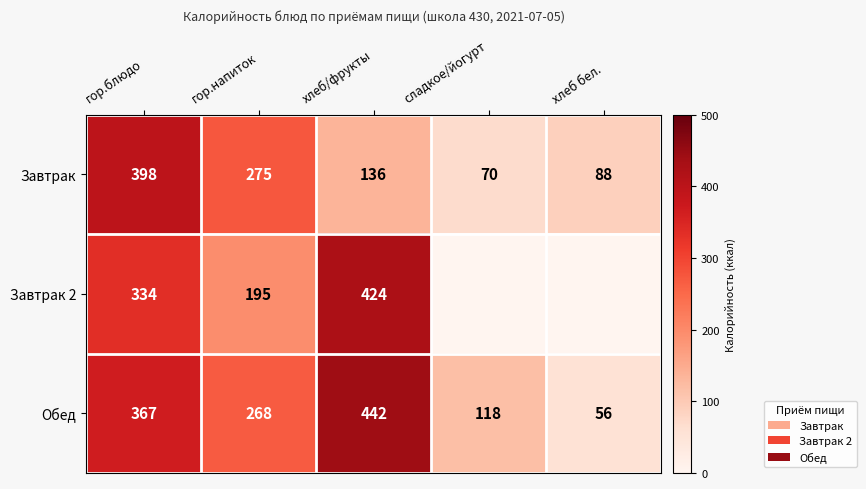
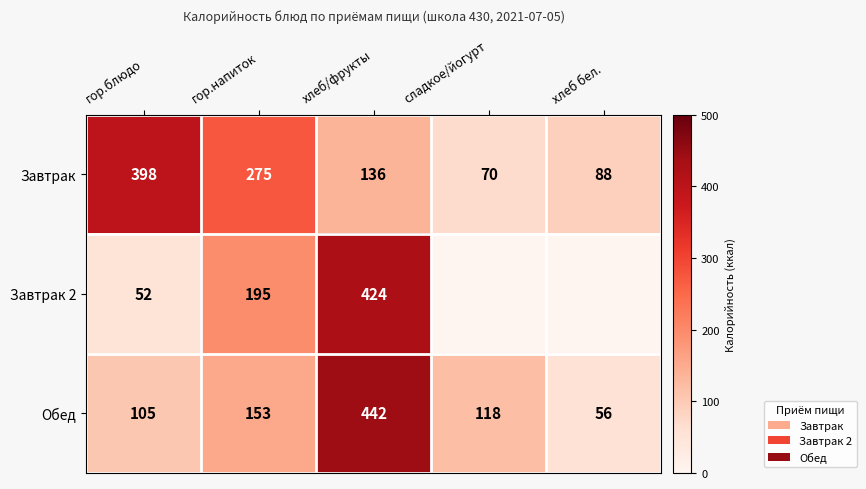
  {
    "Завтрак": {
      "гор.блюдо": 398,
      "гор.напиток": 275,
      "хлеб/фрукты": 136,
      "сладкое/йогурт": 70,
      "хлеб бел.": 88
    },
    "Завтрак 2": {
-     "гор.блюдо": 334,
+     "гор.блюдо": 52,
      "гор.напиток": 195,
      "хлеб/фрукты": 424
    },
    "Обед": {
-     "гор.блюдо": 367,
-     "гор.напиток": 268,
+     "гор.блюдо": 105,
+     "гор.напиток": 153,
      "хлеб/фрукты": 442,
      "сладкое/йогурт": 118,
      "хлеб бел.": 56
    }
  }
